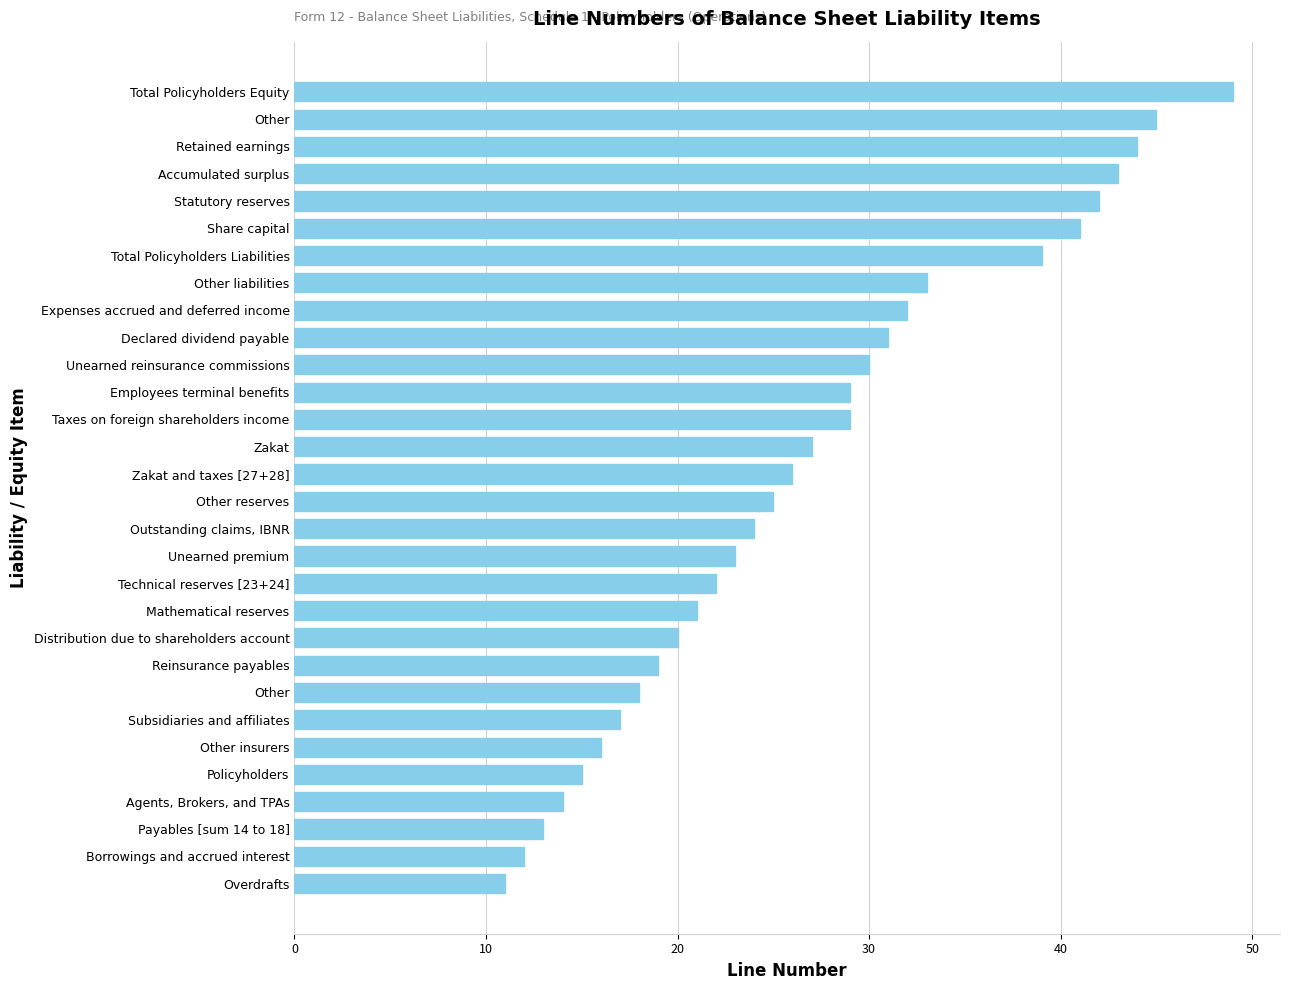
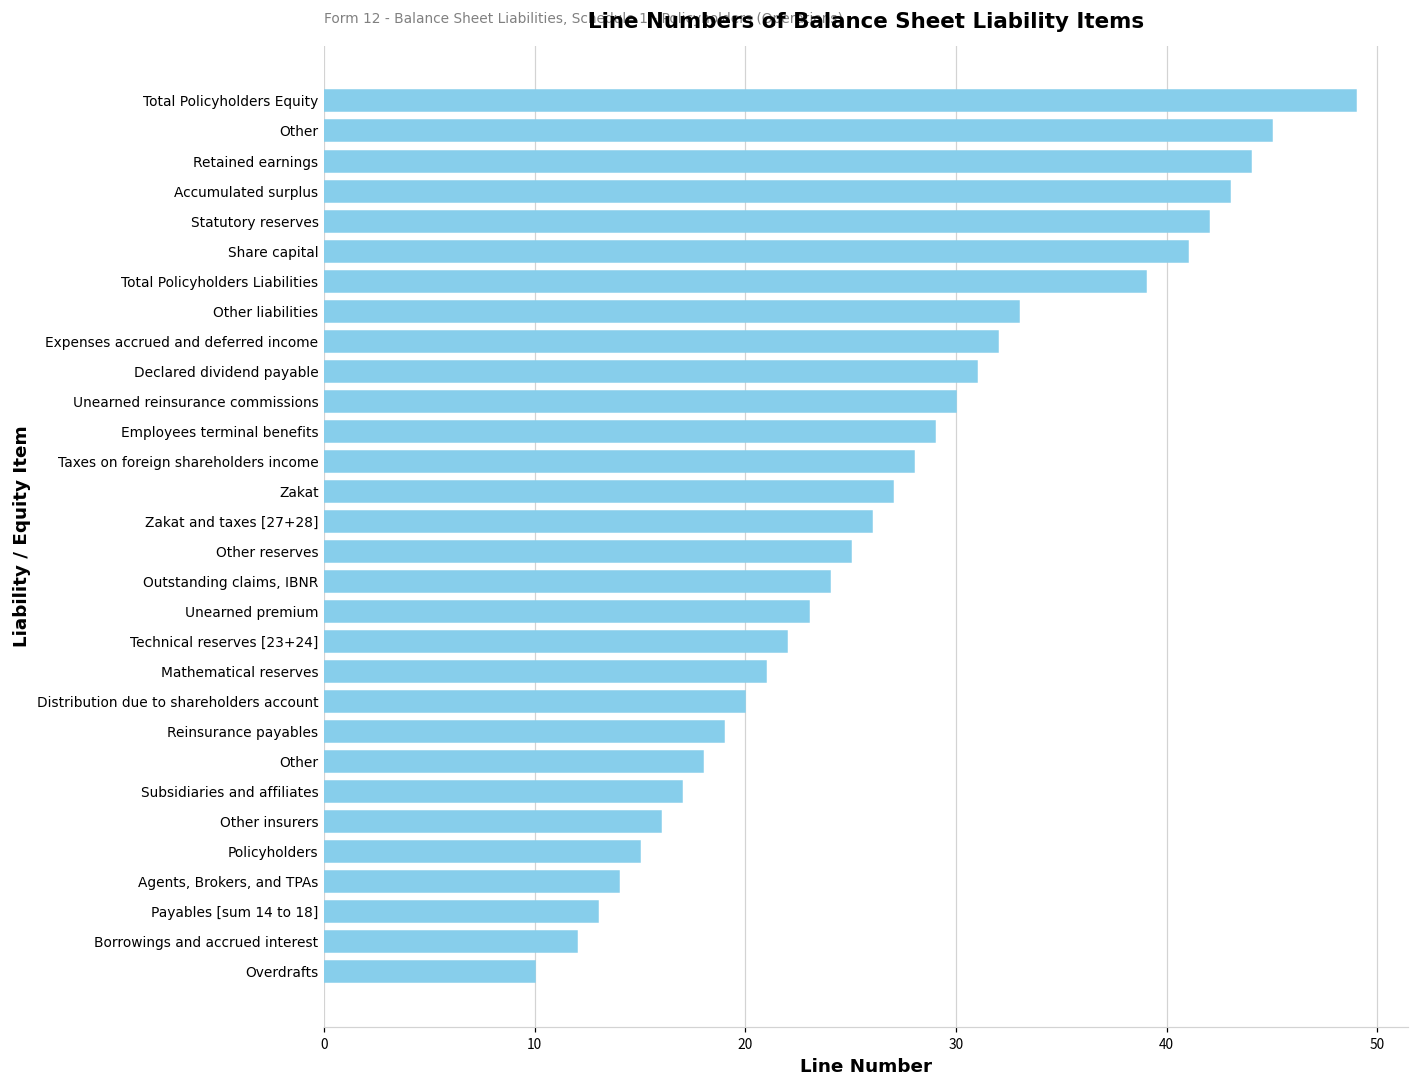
  {
    "Total Policyholders Equity": 49,
    "Retained earnings": 44,
    "Accumulated surplus": 43,
    "Statutory reserves": 42,
    "Share capital": 41,
    "Total Policyholders Liabilities": 39,
    "Other liabilities": 33,
    "Expenses accrued and deferred income": 32,
    "Declared dividend payable": 31,
    "Unearned reinsurance commissions": 30,
    "Employees terminal benefits": 29,
-   "Taxes on foreign shareholders income": 29,
+   "Taxes on foreign shareholders income": 28,
    "Zakat": 27,
    "Zakat and taxes [27+28]": 26,
    "Other reserves": 25,
    "Outstanding claims, IBNR": 24,
    "Unearned premium": 23,
    "Technical reserves [23+24]": 22,
    "Mathematical reserves": 21,
    "Distribution due to shareholders account": 20,
    "Reinsurance payables": 19,
    "Subsidiaries and affiliates": 17,
    "Other insurers": 16,
    "Policyholders": 15,
    "Agents, Brokers, and TPAs": 14,
    "Payables [sum 14 to 18]": 13,
    "Borrowings and accrued interest": 12,
-   "Overdrafts": 11
+   "Overdrafts": 10
  }
